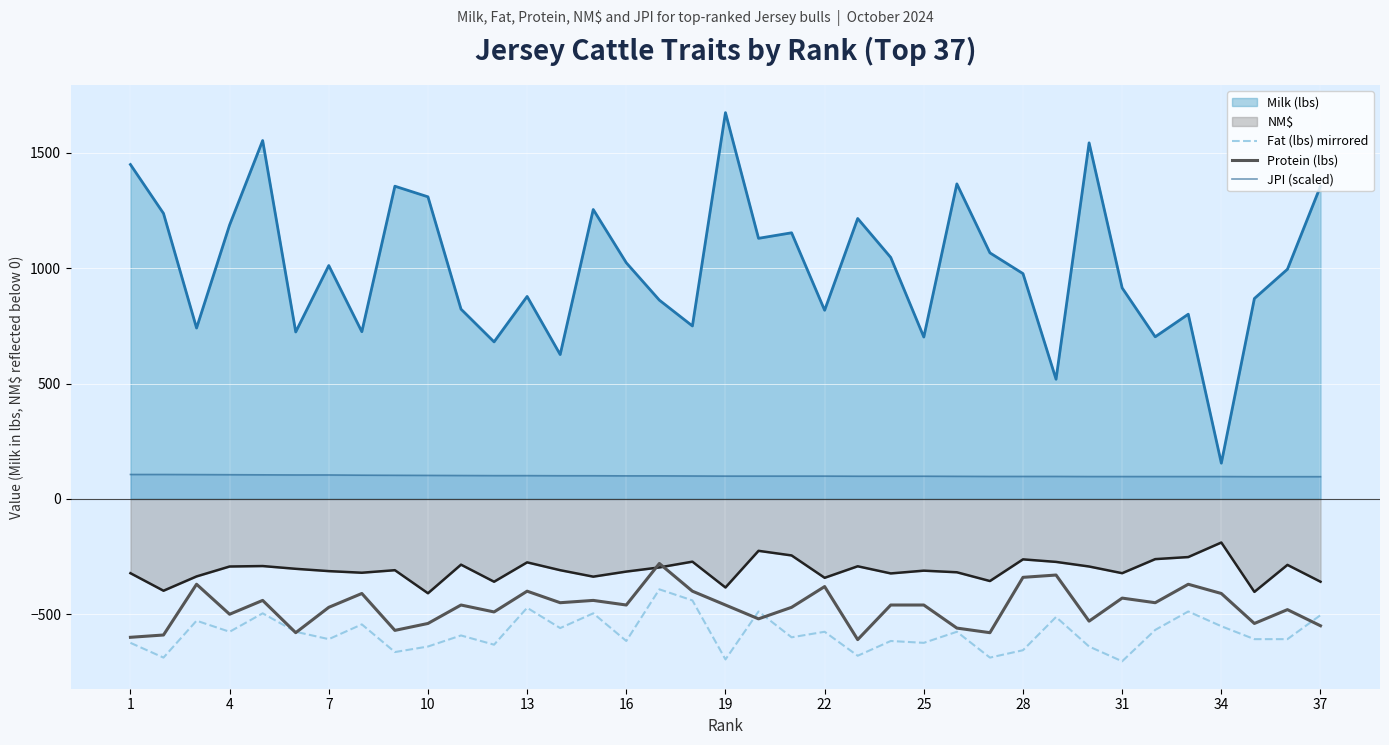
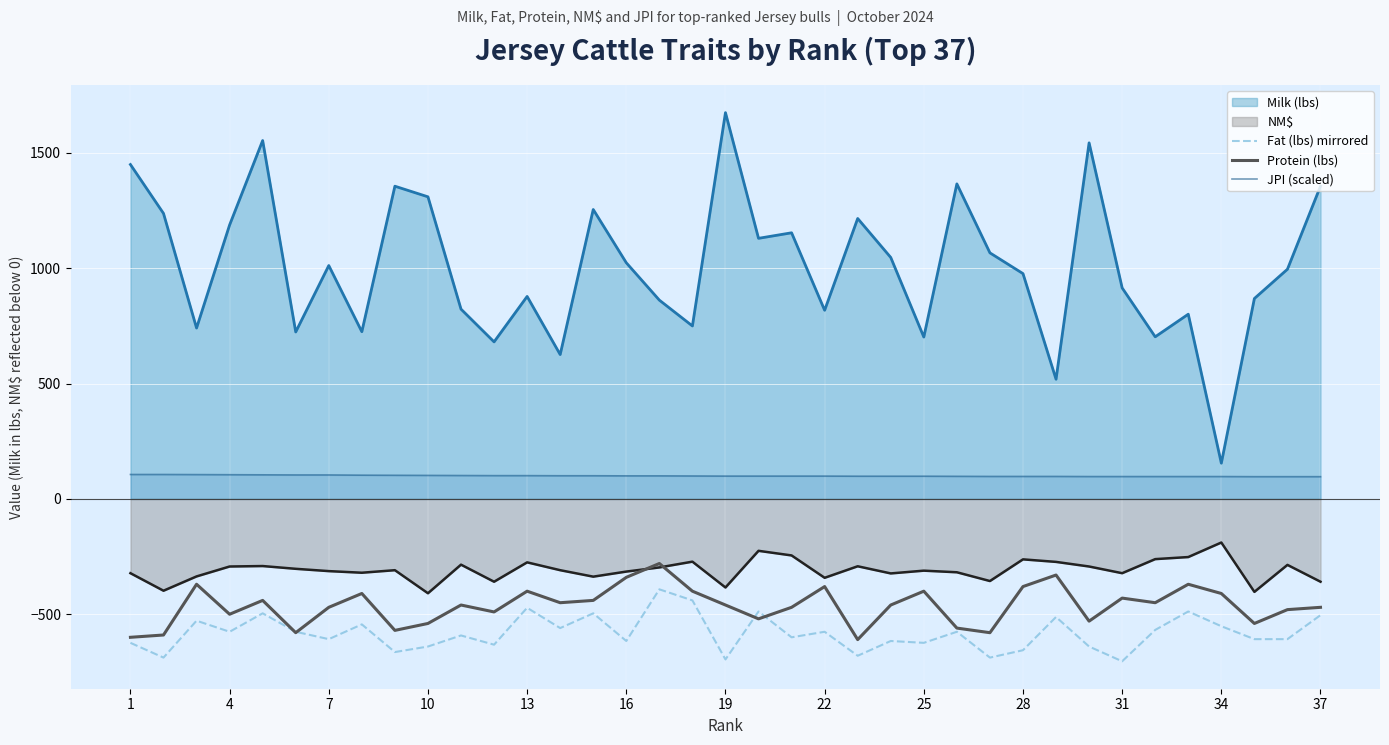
  {
    "Protein (lbs)": {
      "1": -600,
      "4": -500,
      "7": -470,
      "10": -540,
      "13": -400,
-     "16": -460,
+     "16": -340,
      "19": -460,
      "22": -380,
-     "25": -460,
-     "28": -340,
+     "25": -400,
+     "28": -380,
      "31": -430,
      "34": -410,
-     "37": -550
+     "37": -470
    },
    "JPI (scaled)": {
      "1": 110,
      "4": 110,
      "7": 100,
      "10": 100,
      "13": 100,
      "16": 100,
      "19": 100,
      "22": 100,
      "25": 100,
      "28": 100,
      "31": 100,
      "34": 100,
      "37": 100
    }
  }
